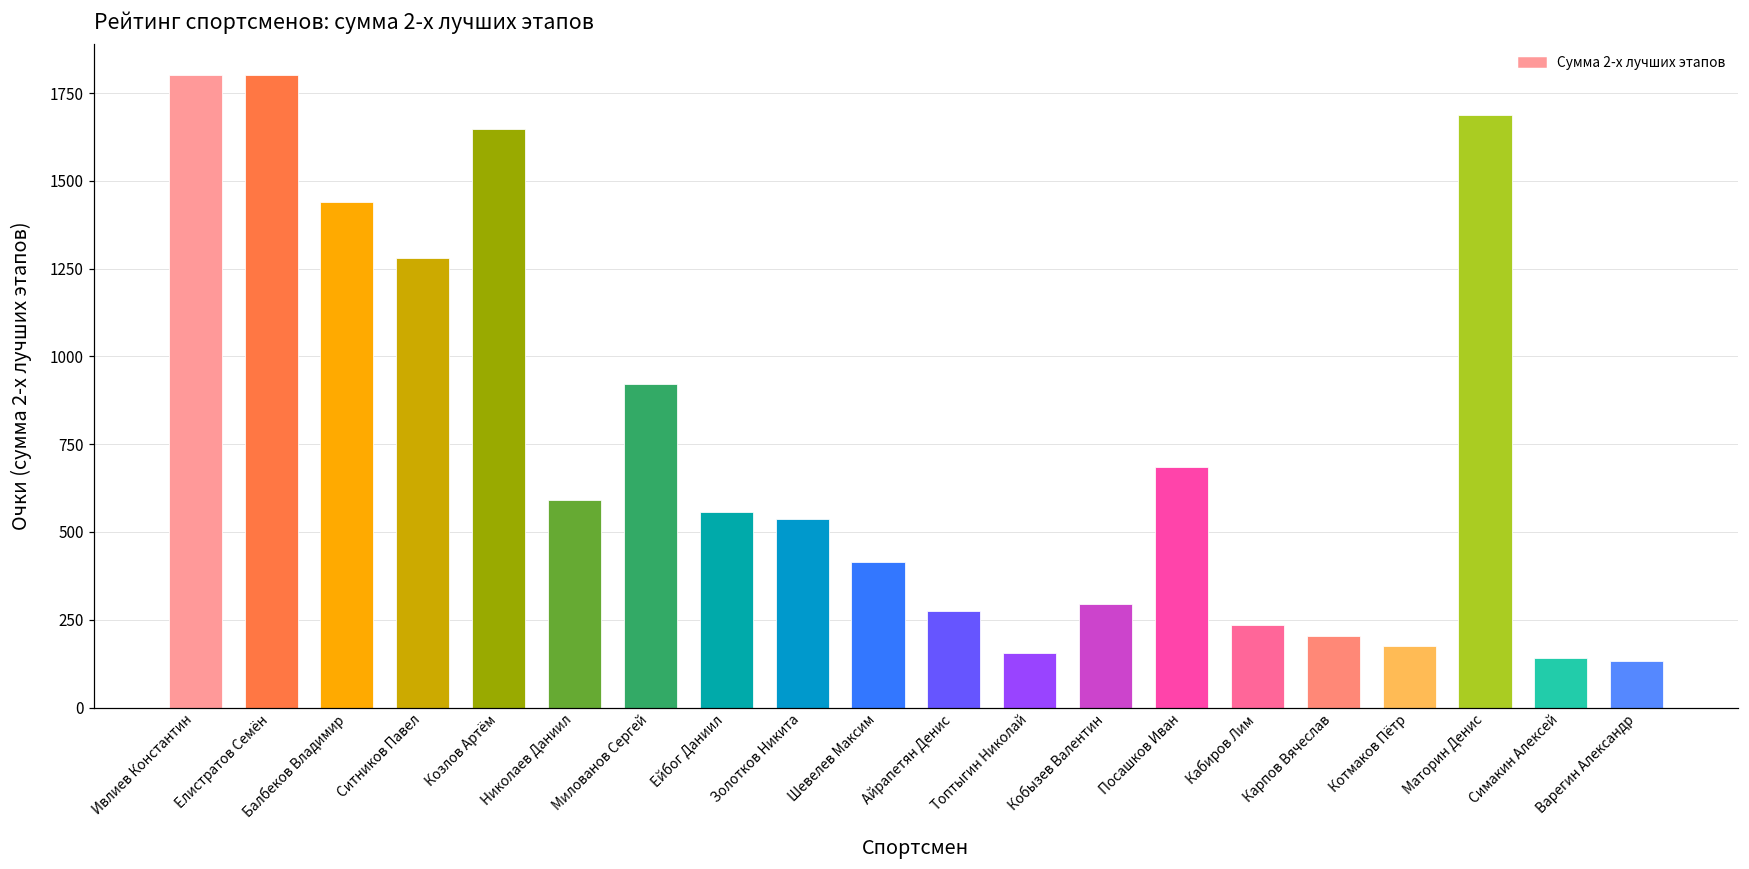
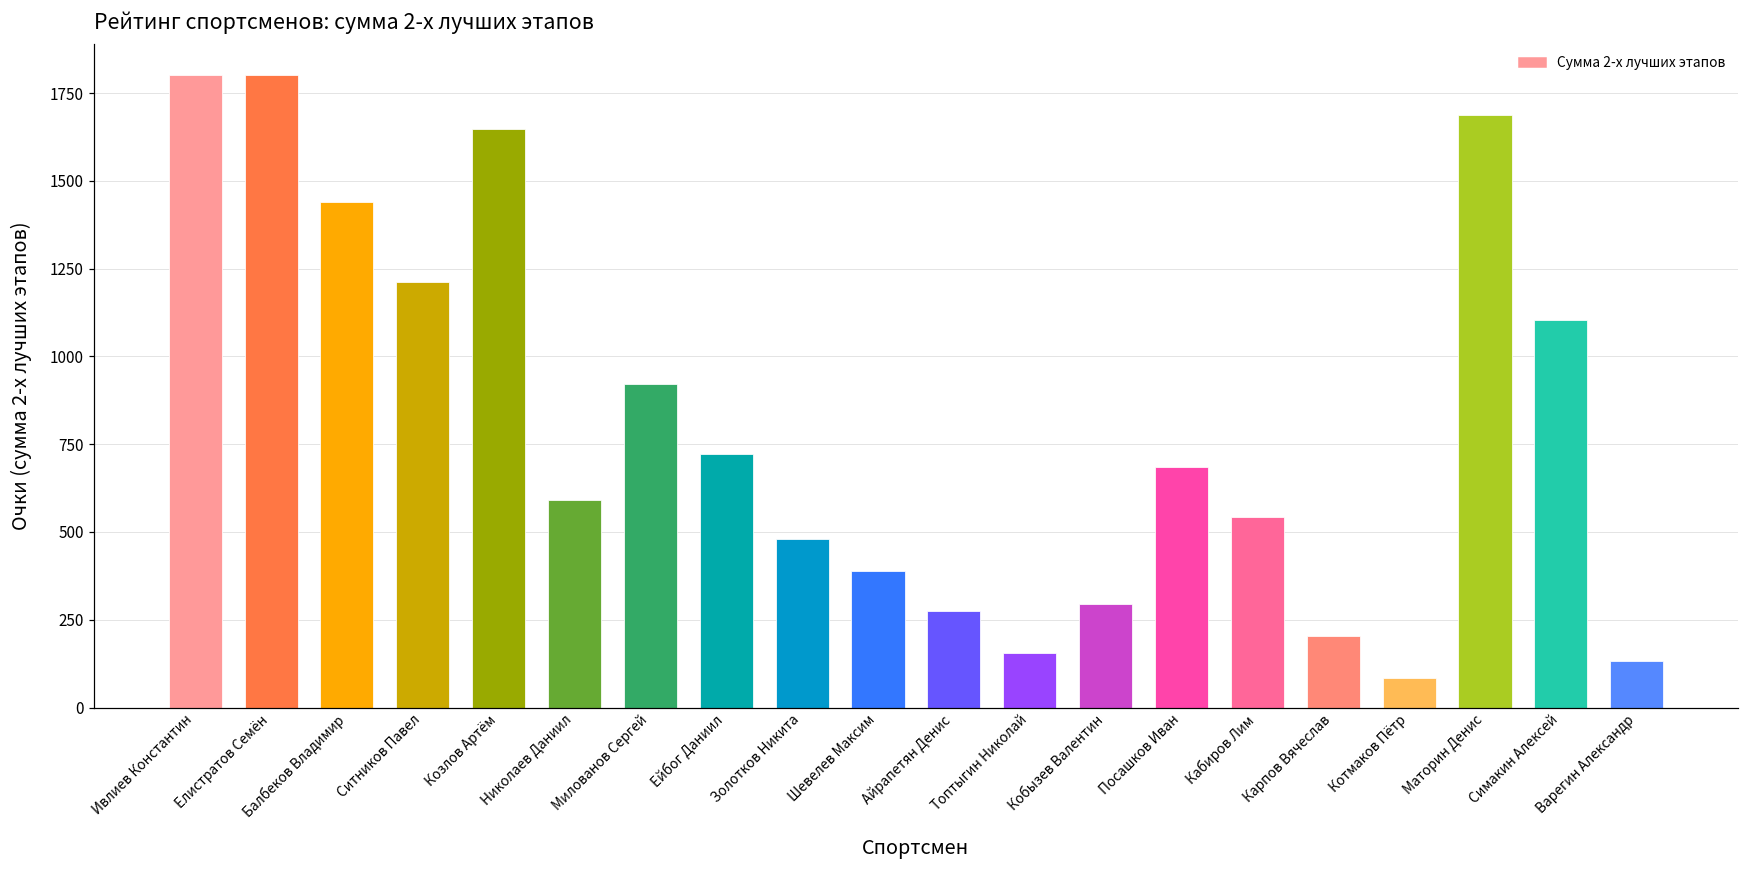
  {
    "Ивлиев Константин": 1800,
    "Елистратов Семён": 1800,
    "Балбеков Владимир": 1440,
-   "Ситников Павел": 1280,
+   "Ситников Павел": 1210,
    "Козлов Артём": 1650,
    "Николаев Даниил": 590,
    "Милованов Сергей": 920,
-   "Ейбог Даниил": 560,
-   "Золотков Никита": 540,
-   "Шевелев Максим": 410,
+   "Ейбог Даниил": 720,
+   "Золотков Никита": 480,
+   "Шевелев Максим": 390,
    "Айрапетян Денис": 280,
    "Топтыгин Николай": 160,
    "Кобызев Валентин": 300,
    "Посашков Иван": 690,
-   "Кабиров Лим": 240,
+   "Кабиров Лим": 540,
    "Карпов Вячеслав": 200,
-   "Котмаков Пётр": 180,
+   "Котмаков Пётр": 80,
    "Маторин Денис": 1690,
-   "Симакин Алексей": 140,
+   "Симакин Алексей": 1100,
    "Варегин Александр": 130
  }
